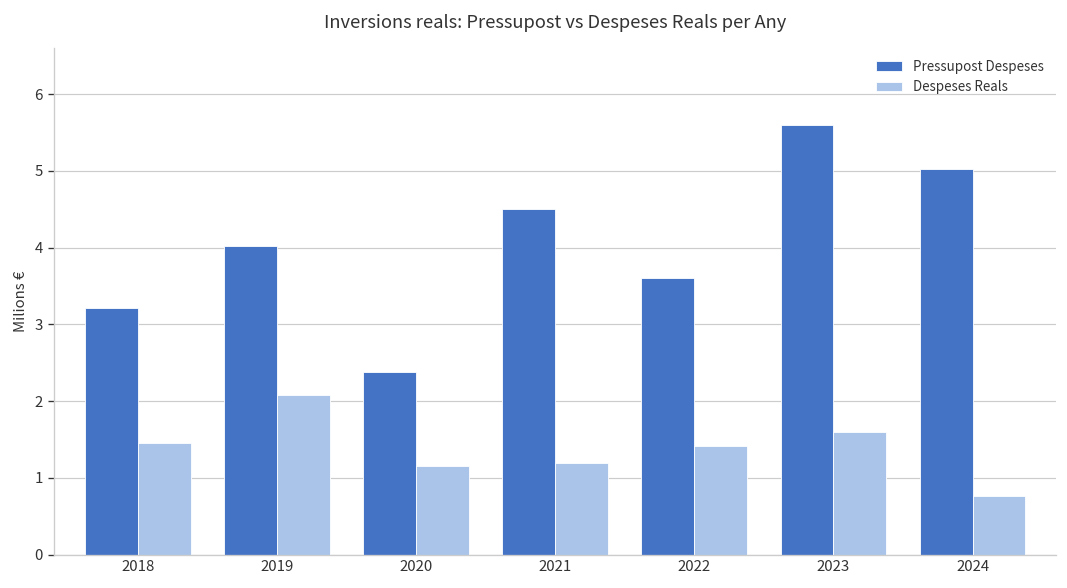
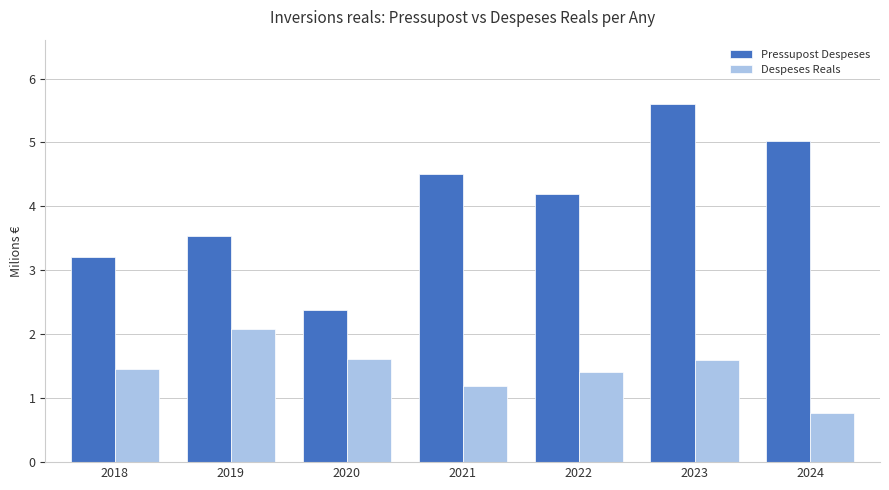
  {
    "Pressupost Despeses": {
      "2018": 3.2,
-     "2019": 4.0,
+     "2019": 3.5,
      "2020": 2.4,
      "2021": 4.5,
-     "2022": 3.6,
+     "2022": 4.2,
      "2023": 5.6,
      "2024": 5.0
    },
    "Despeses Reals": {
      "2018": 1.5,
      "2019": 2.1,
-     "2020": 1.2,
+     "2020": 1.6,
      "2021": 1.2,
      "2022": 1.4,
      "2023": 1.6,
      "2024": 0.8
    }
  }
